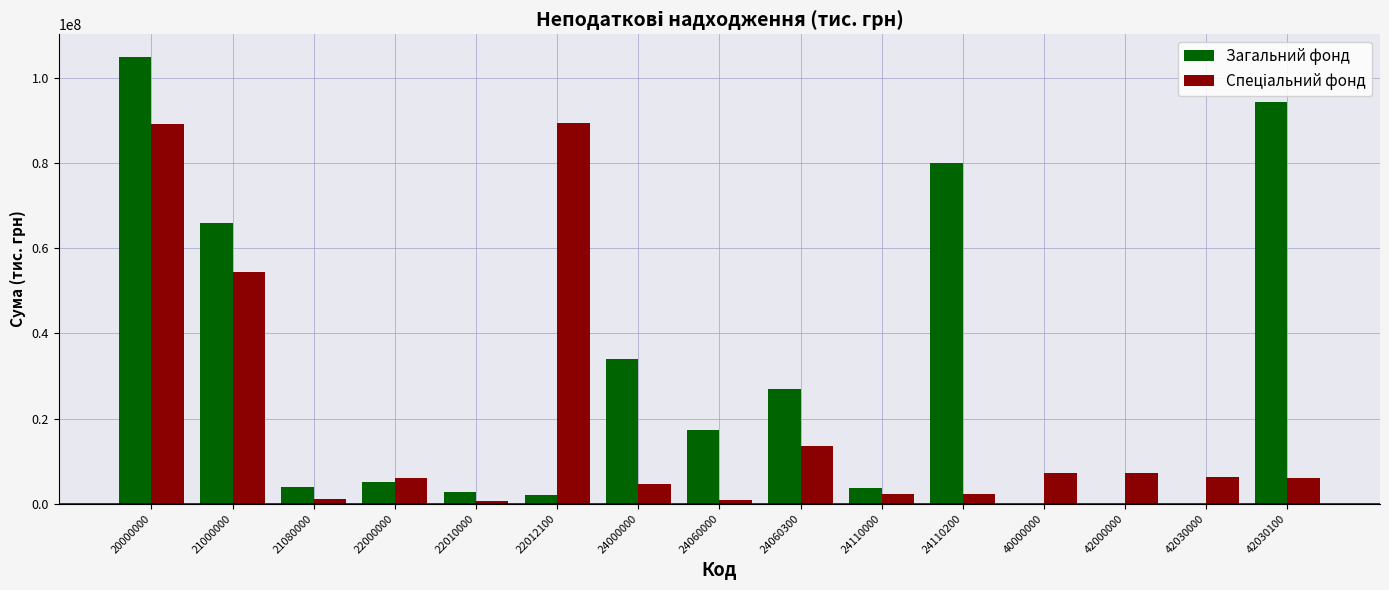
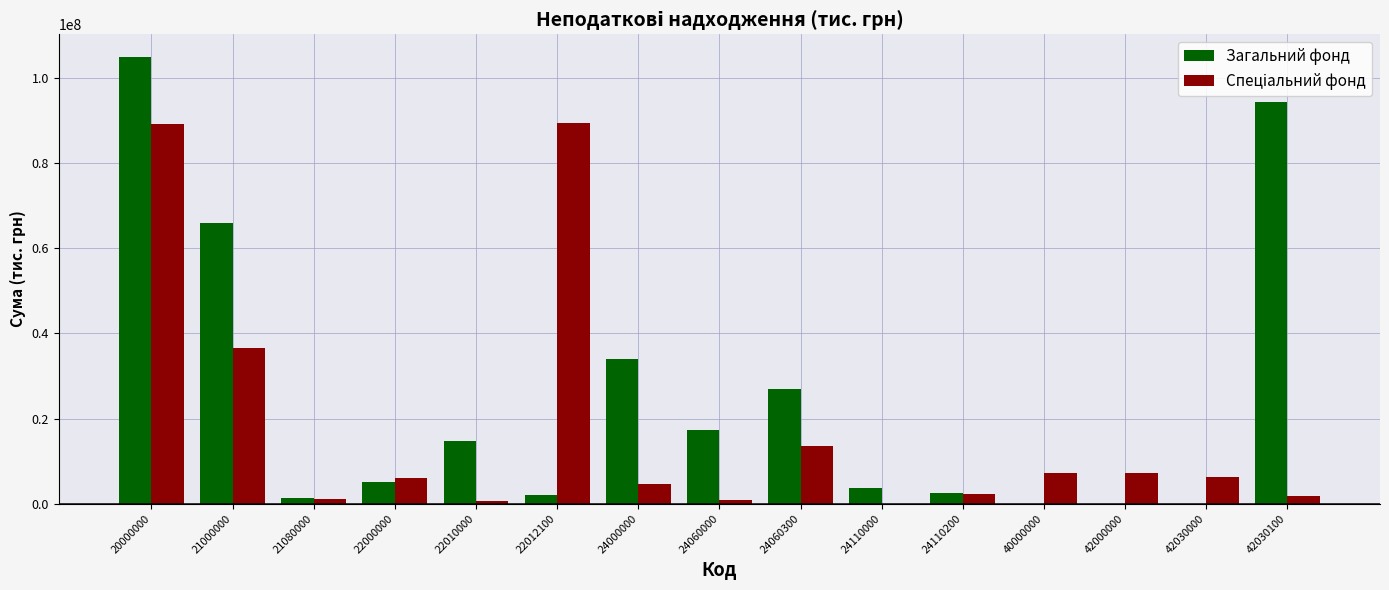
  {
    "Загальний фонд": {
      "20000000": 105000000,
      "21000000": 66000000,
-     "21080000": 4000000,
+     "21080000": 1000000,
      "22000000": 5000000,
-     "22010000": 3000000,
+     "22010000": 15000000,
      "22012100": 2000000,
      "24000000": 34000000,
      "24060000": 17000000,
      "24060300": 27000000,
      "24110000": 4000000,
-     "24110200": 80000000,
+     "24110200": 3000000,
      "42030100": 94000000
    },
    "Спеціальний фонд": {
      "20000000": 89000000,
-     "21000000": 54000000,
+     "21000000": 37000000,
      "21080000": 1000000,
      "22000000": 6000000,
      "22012100": 89000000,
      "24000000": 5000000,
      "24060000": 1000000,
      "24060300": 14000000,
-     "24110000": 2000000,
+     "24110000": 0,
      "24110200": 2000000,
      "40000000": 7000000,
      "42000000": 7000000,
      "42030000": 6000000,
-     "42030100": 6000000
+     "42030100": 2000000
    }
  }
